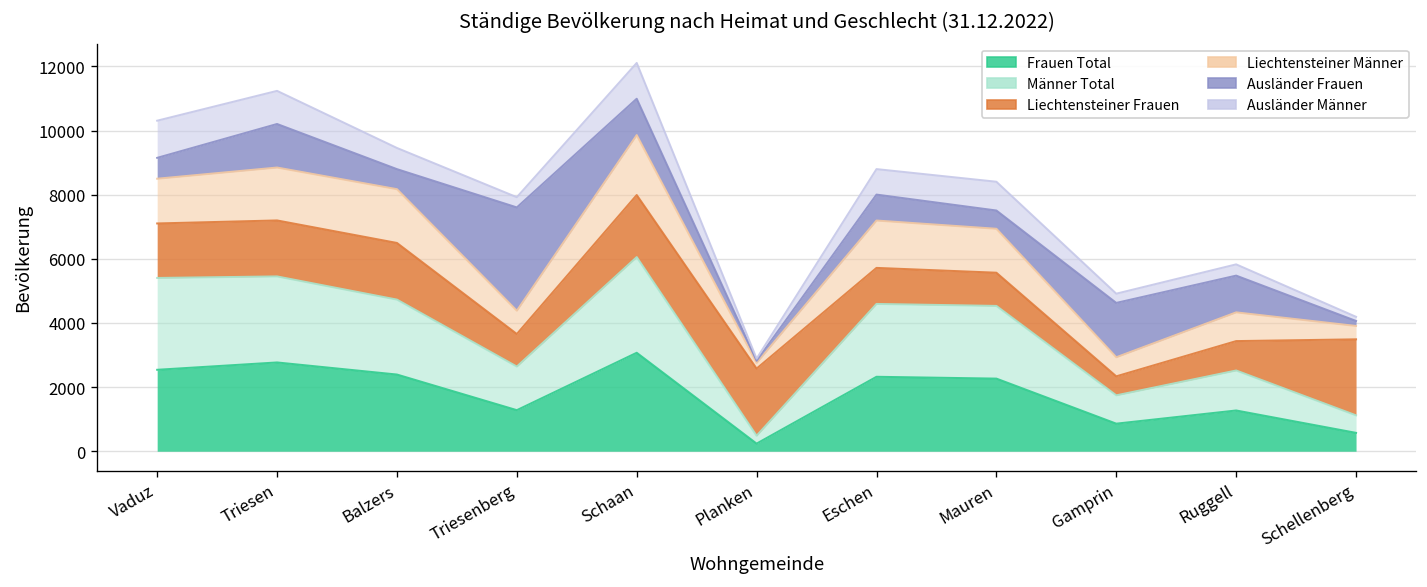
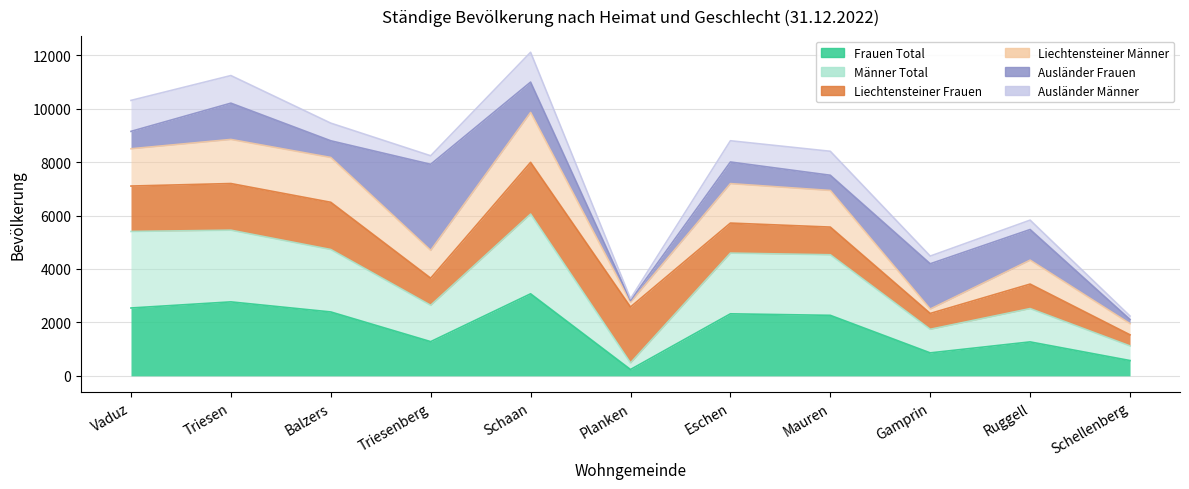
  {
    "Frauen Total": {
      "Vaduz": 2500,
      "Triesen": 2800,
      "Balzers": 2400,
      "Triesenberg": 1300,
      "Schaan": 3100,
      "Planken": 200,
      "Eschen": 2300,
      "Mauren": 2300,
      "Gamprin": 900,
      "Ruggell": 1300,
      "Schellenberg": 600
    },
    "Liechtensteiner Frauen": {
      "Vaduz": 1700,
      "Triesen": 1700,
      "Balzers": 1800,
      "Triesenberg": 1000,
      "Schaan": 1900,
      "Planken": 2100,
      "Eschen": 1100,
      "Mauren": 1000,
      "Gamprin": 600,
      "Ruggell": 900,
-     "Schellenberg": 2400
+     "Schellenberg": 400
    },
    "Liechtensteiner Männer": {
      "Vaduz": 1400,
      "Triesen": 1700,
      "Balzers": 1700,
-     "Triesenberg": 700,
+     "Triesenberg": 1000,
      "Schaan": 1900,
      "Eschen": 1500,
      "Mauren": 1400,
-     "Gamprin": 600,
+     "Gamprin": 200,
      "Ruggell": 900,
      "Schellenberg": 400
    },
    "Ausländer Frauen": {
      "Vaduz": 700,
      "Triesen": 1400,
      "Balzers": 600,
      "Triesenberg": 3200,
      "Schaan": 1100,
      "Eschen": 800,
      "Mauren": 600,
      "Gamprin": 1700,
      "Ruggell": 1100,
      "Schellenberg": 200
    }
  }
